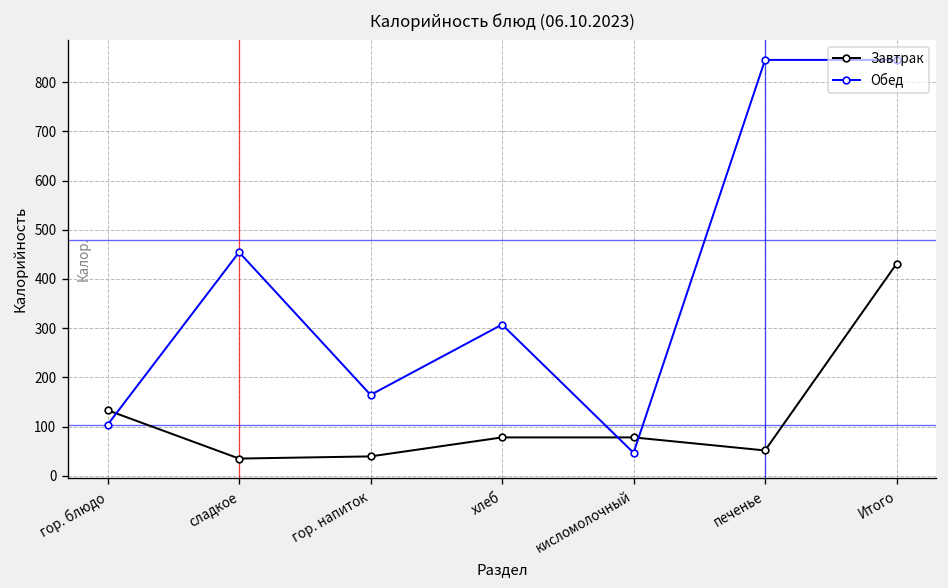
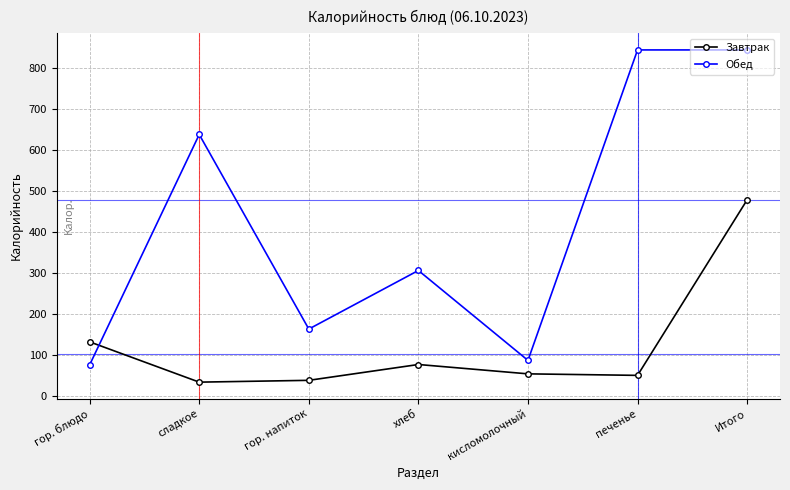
  {
    "Завтрак": {
      "гор. блюдо": 130,
      "сладкое": 40,
      "гор. напиток": 40,
      "хлеб": 80,
-     "кисломолочный": 80,
+     "кисломолочный": 60,
      "печенье": 50,
-     "Итого": 430
+     "Итого": 480
    },
    "Обед": {
-     "гор. блюдо": 100,
-     "сладкое": 450,
+     "гор. блюдо": 80,
+     "сладкое": 640,
      "гор. напиток": 160,
      "хлеб": 310,
-     "кисломолочный": 50,
+     "кисломолочный": 90,
      "печенье": 850
    }
  }
